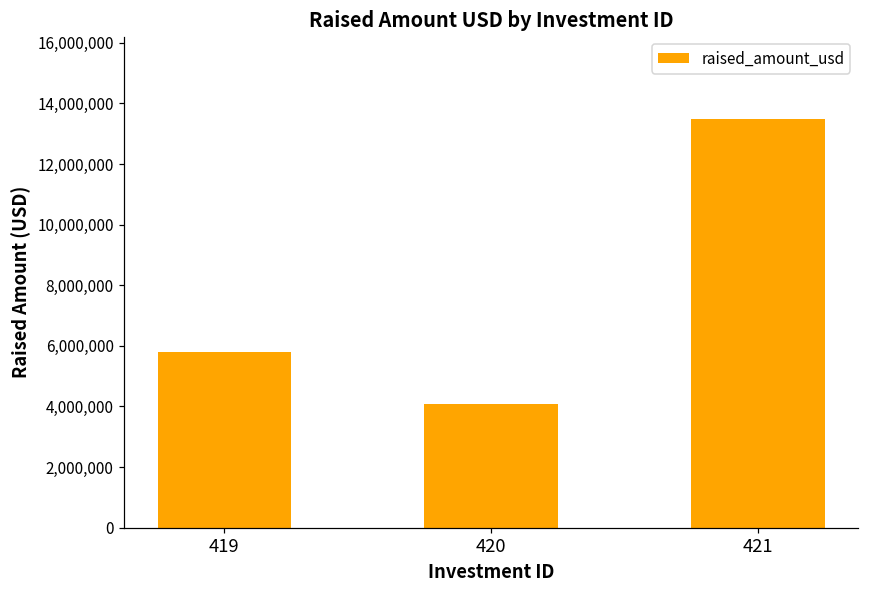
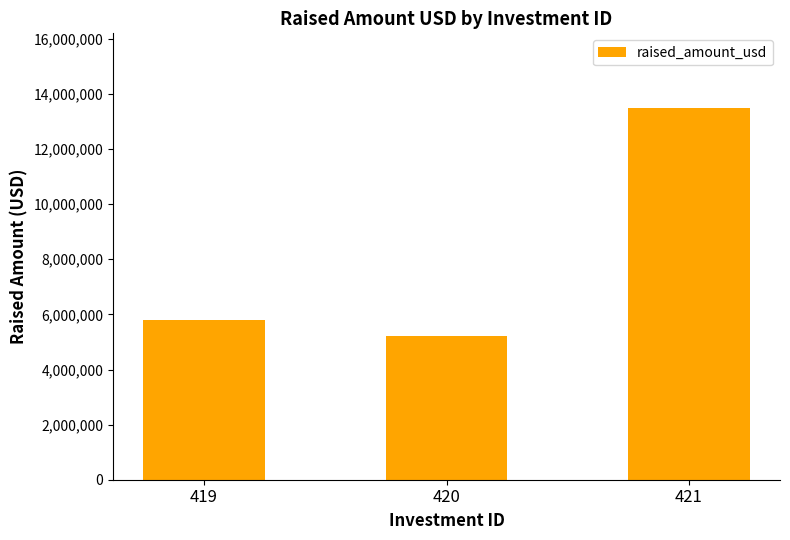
  {
    "419": "5,800,000",
-   "420": "4,100,000",
+   "420": "5,200,000",
    "421": "13,500,000"
  }
